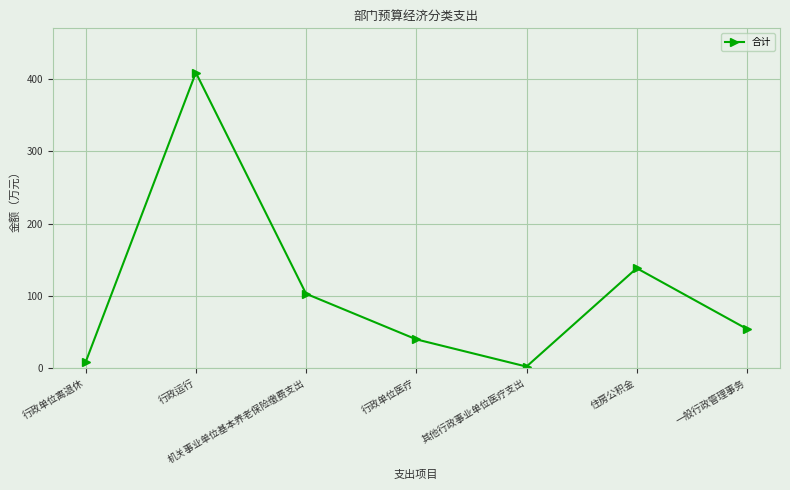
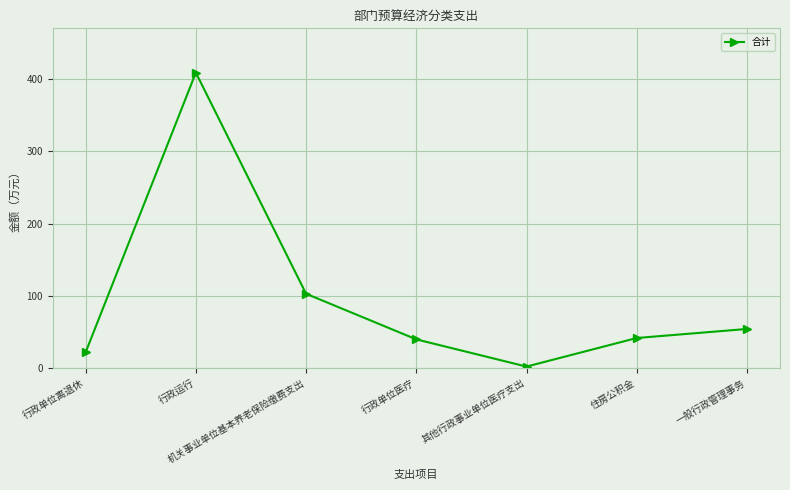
  {
-   "行政单位离退休": 10,
+   "行政单位离退休": 20,
    "行政运行": 410,
    "机关事业单位基本养老保险缴费支出": 100,
    "行政单位医疗": 40,
    "其他行政事业单位医疗支出": 0,
-   "住房公积金": 140,
+   "住房公积金": 40,
    "一般行政管理事务": 50
  }
